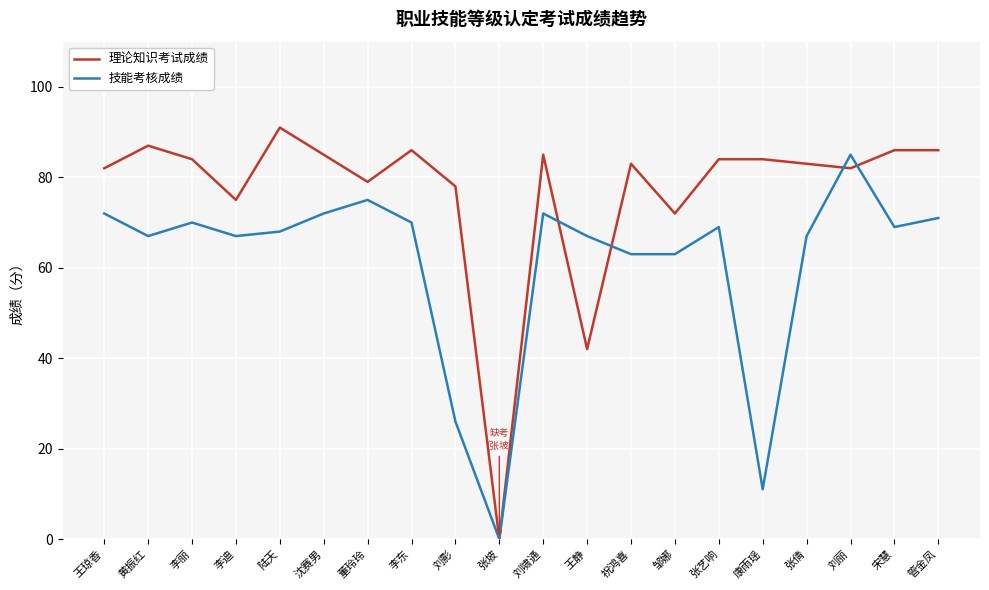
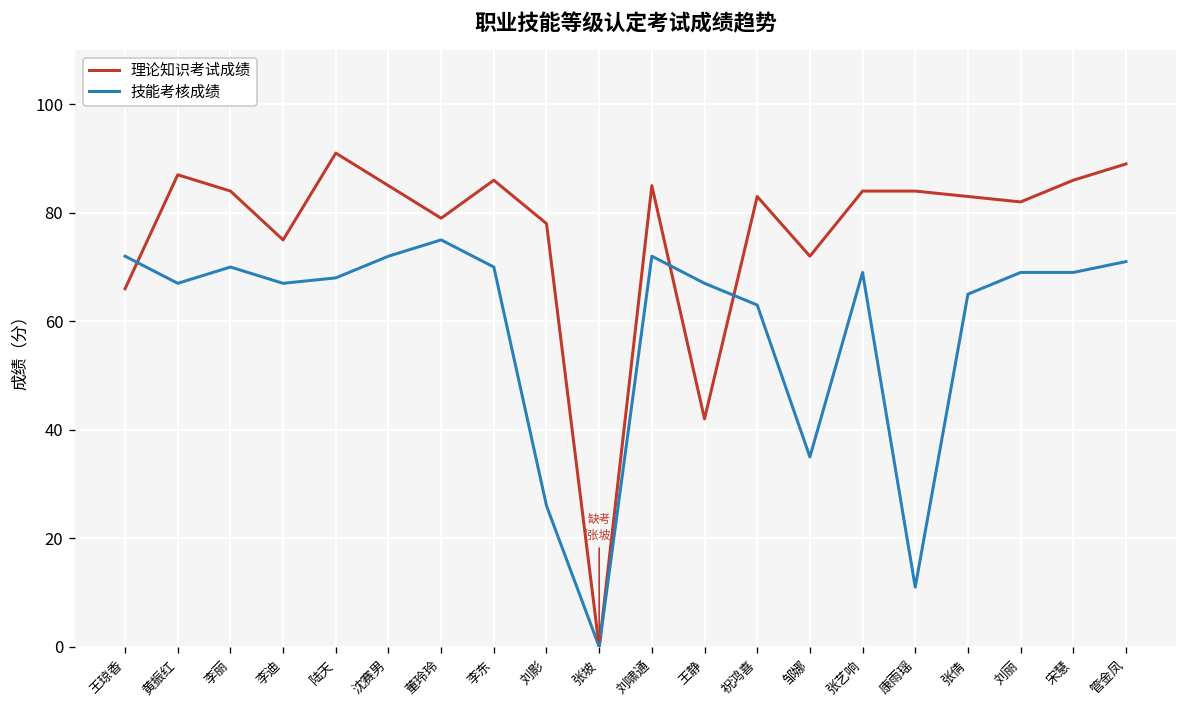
  {
    "理论知识考试成绩": {
-     "王琼香": 82,
+     "王琼香": 66,
      "黄振红": 87,
      "李丽": 84,
      "李迪": 75,
      "陆天": 91,
      "沈赛男": 85,
      "董玲玲": 79,
      "李东": 86,
      "刘影": 78,
      "刘啸通": 85,
      "王静": 42,
      "祝鸿喜": 83,
      "邹娜": 72,
      "张艺响": 84,
      "康雨瑶": 84,
      "张倩": 83,
      "刘丽": 82,
      "宋慧": 86,
-     "管金凤": 86
+     "管金凤": 89
    },
    "技能考核成绩": {
      "王琼香": 72,
      "黄振红": 67,
      "李丽": 70,
      "李迪": 67,
      "陆天": 68,
      "沈赛男": 72,
      "董玲玲": 75,
      "李东": 70,
      "刘影": 26,
      "刘啸通": 72,
      "王静": 67,
      "祝鸿喜": 63,
-     "邹娜": 63,
+     "邹娜": 35,
      "张艺响": 69,
      "康雨瑶": 11,
-     "张倩": 67,
-     "刘丽": 85,
+     "张倩": 65,
+     "刘丽": 69,
      "宋慧": 69,
      "管金凤": 71
    }
  }
